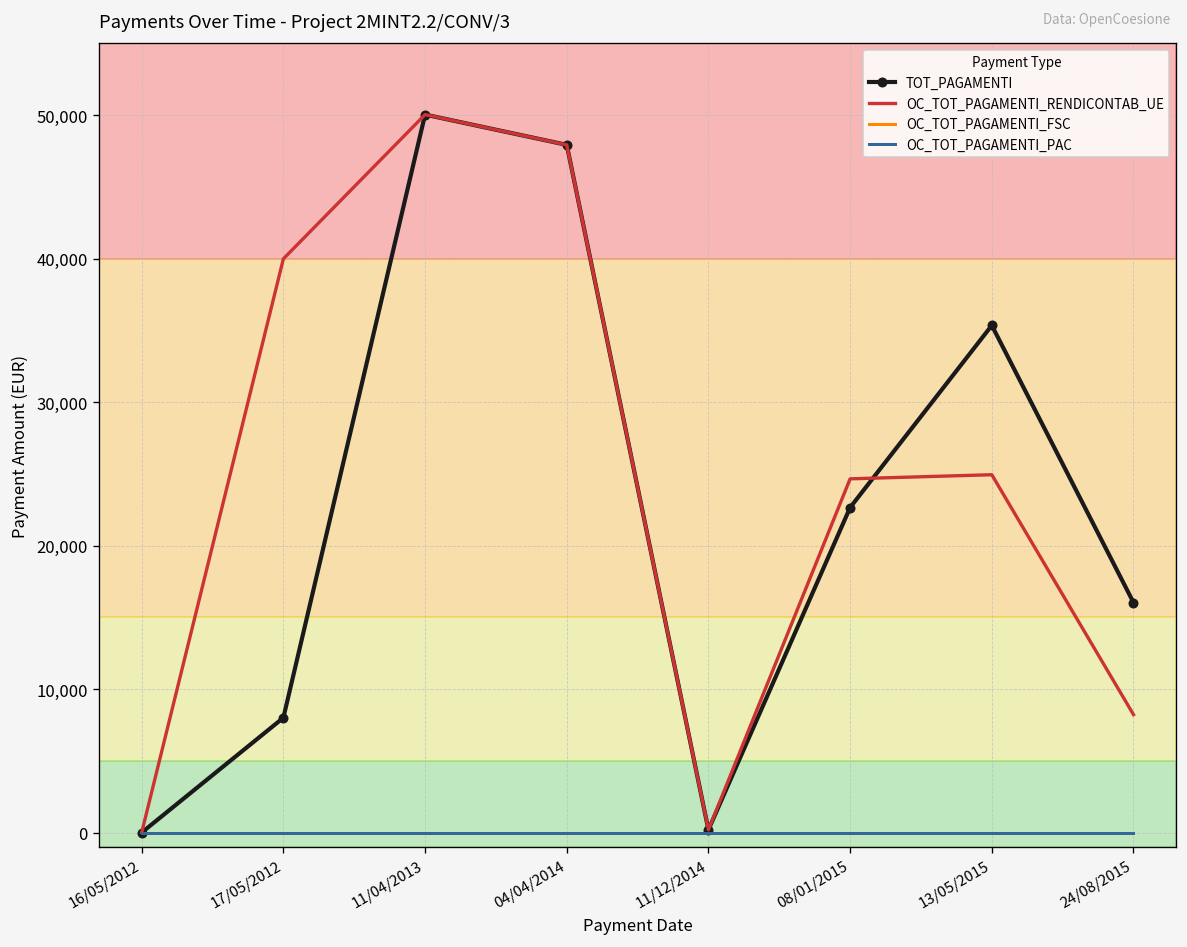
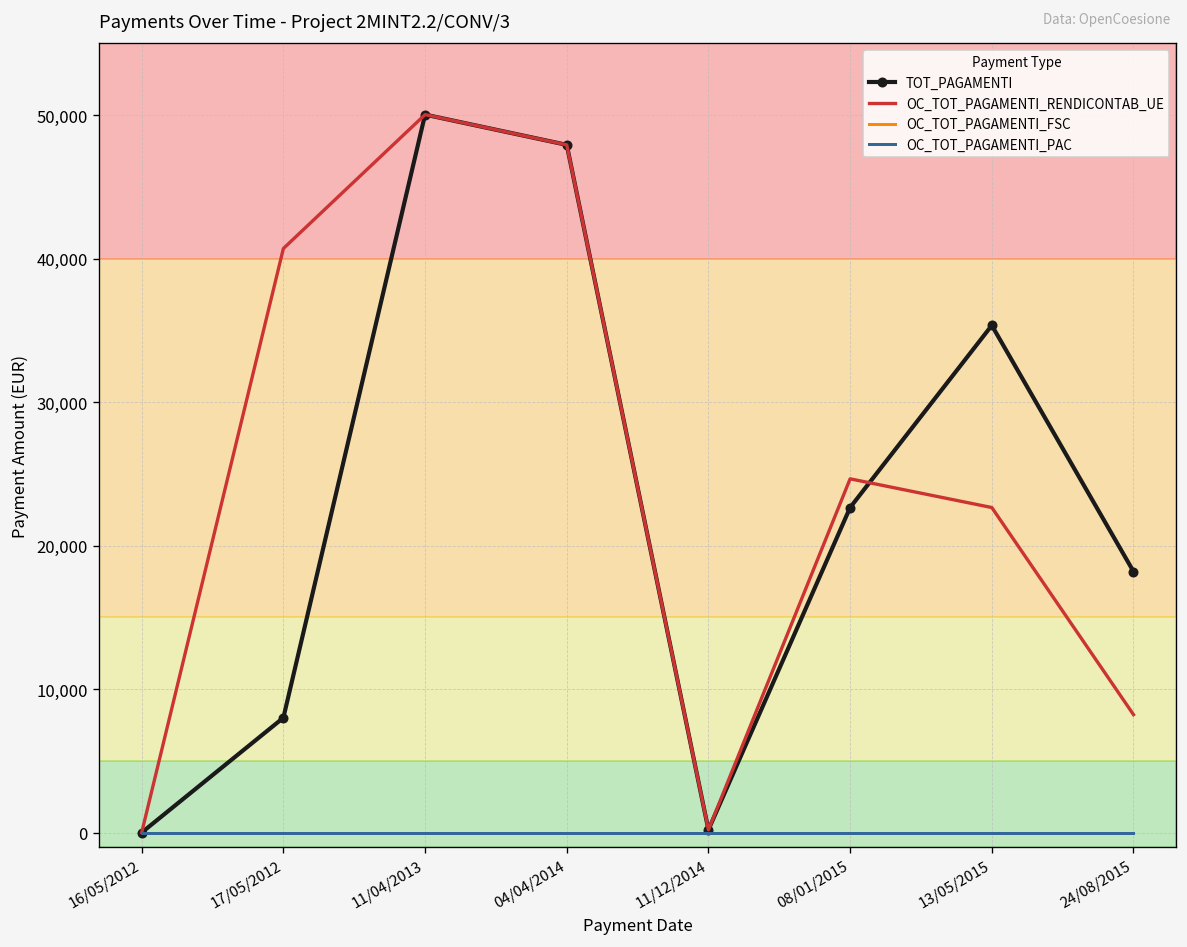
  {
    "TOT_PAGAMENTI": {
      "17/05/2012": "8,000",
      "08/01/2015": "22,600",
      "13/05/2015": "35,300",
-     "24/08/2015": "16,000"
+     "24/08/2015": "18,200"
    },
    "OC_TOT_PAGAMENTI_RENDICONTAB_UE": {
-     "17/05/2012": "40,000",
+     "17/05/2012": "40,700",
      "08/01/2015": "24,600",
-     "13/05/2015": "24,900",
+     "13/05/2015": "22,600",
      "24/08/2015": "8,200"
    },
    "OC_TOT_PAGAMENTI_PAC": {
      "17/05/2012": "0",
      "11/04/2013": "0",
      "04/04/2014": "0",
      "08/01/2015": "0",
      "13/05/2015": "0",
      "24/08/2015": "0"
    }
  }
